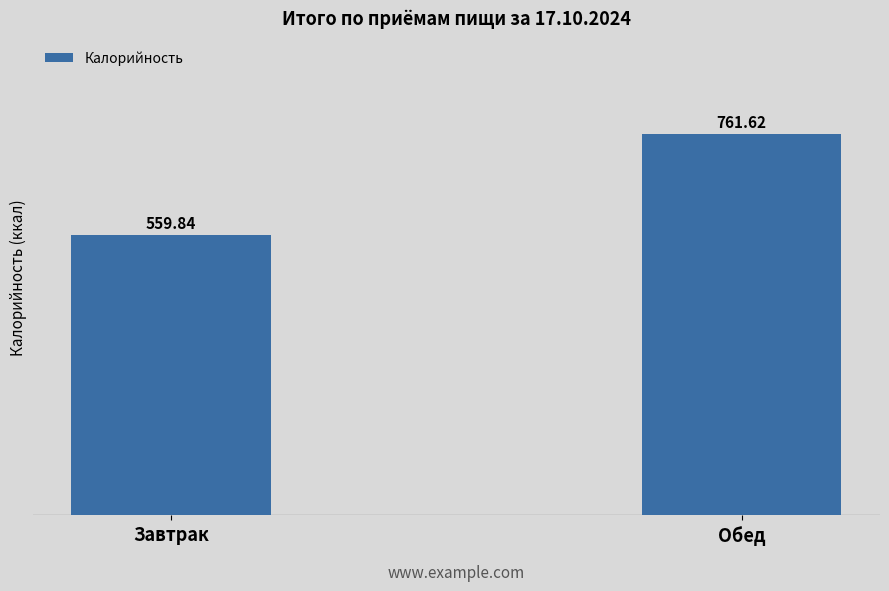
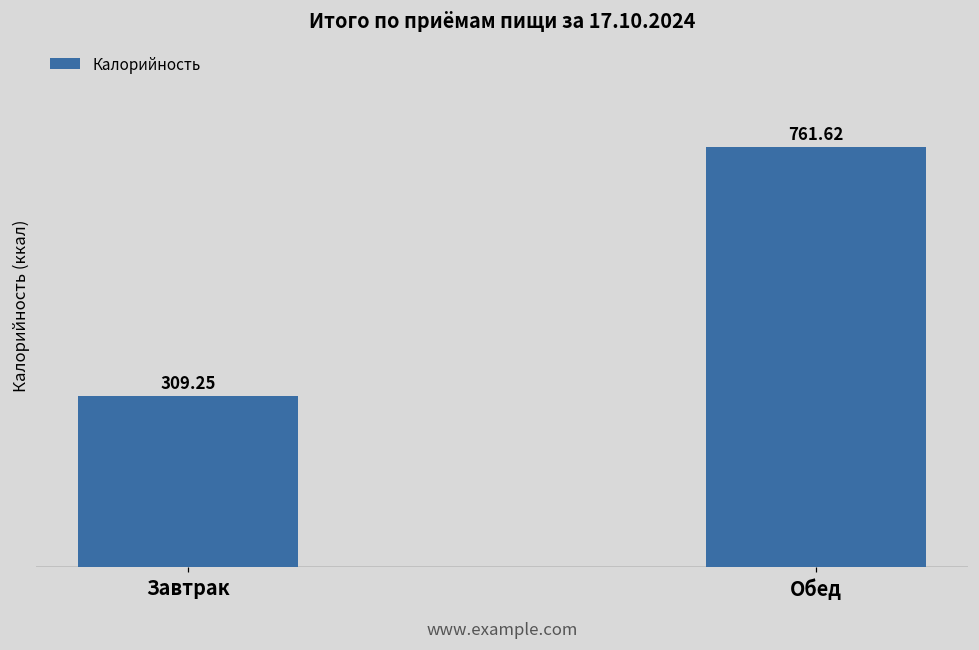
  {
-   "Завтрак": 559.84,
+   "Завтрак": 309.25,
    "Обед": 761.62
  }
